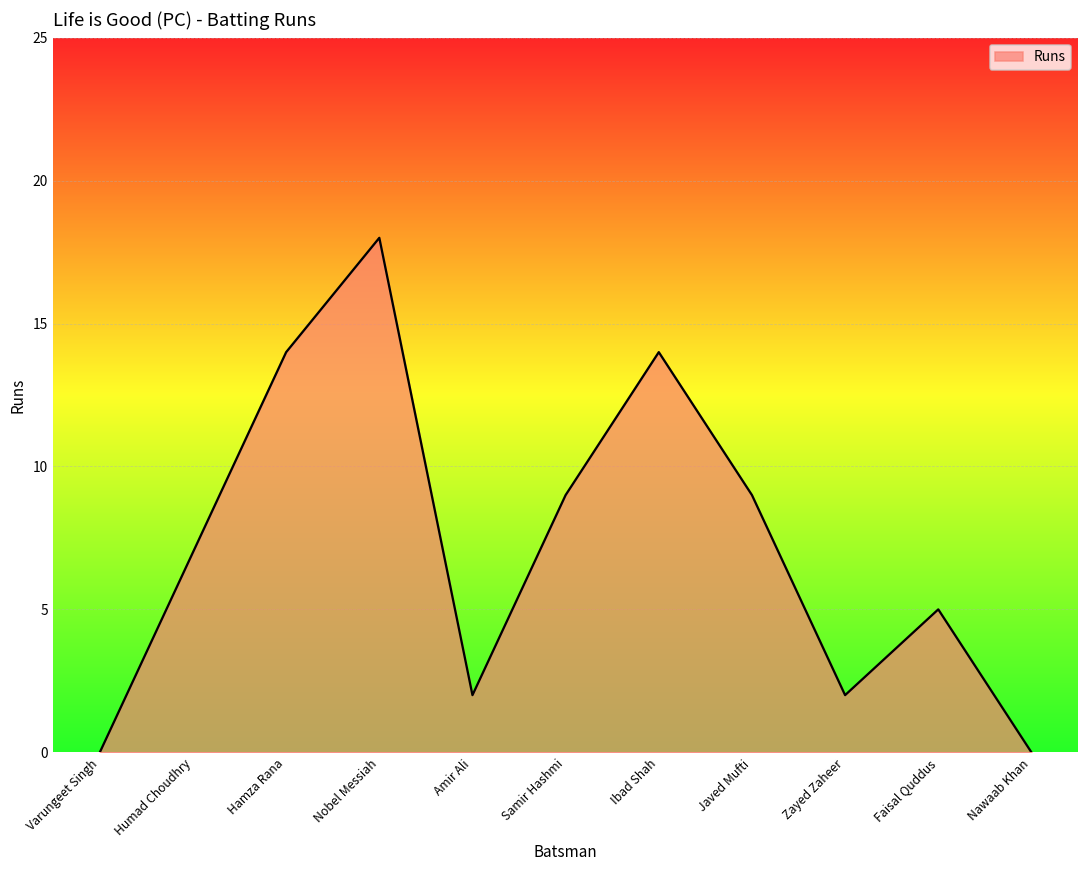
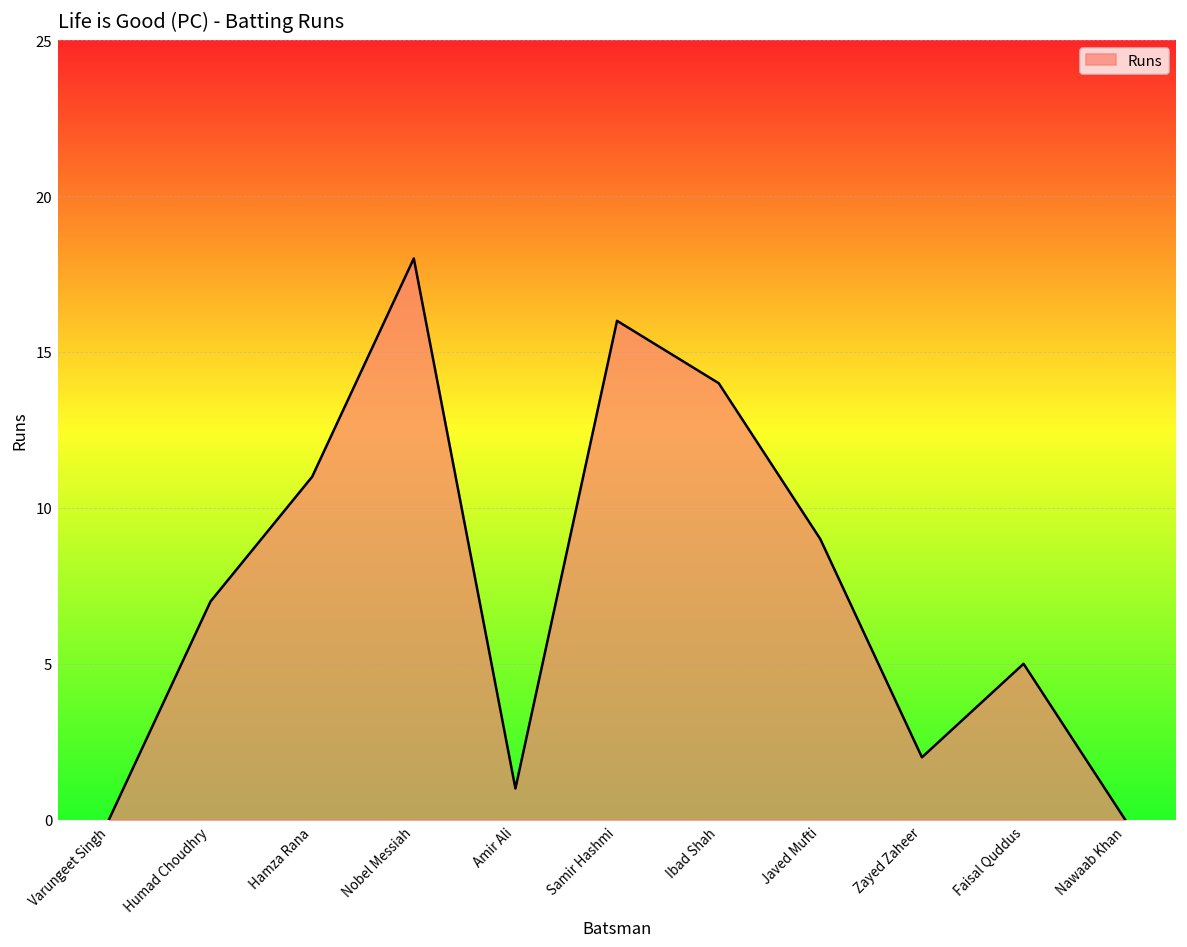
  {
    "Varungeet Singh": 0,
    "Humad Choudhry": 7,
-   "Hamza Rana": 14,
+   "Hamza Rana": 11,
    "Nobel Messiah": 18,
-   "Amir Ali": 2,
-   "Samir Hashmi": 9,
+   "Amir Ali": 1,
+   "Samir Hashmi": 16,
    "Ibad Shah": 14,
    "Javed Mufti": 9,
    "Zayed Zaheer": 2,
    "Faisal Quddus": 5,
    "Nawaab Khan": 0
  }
